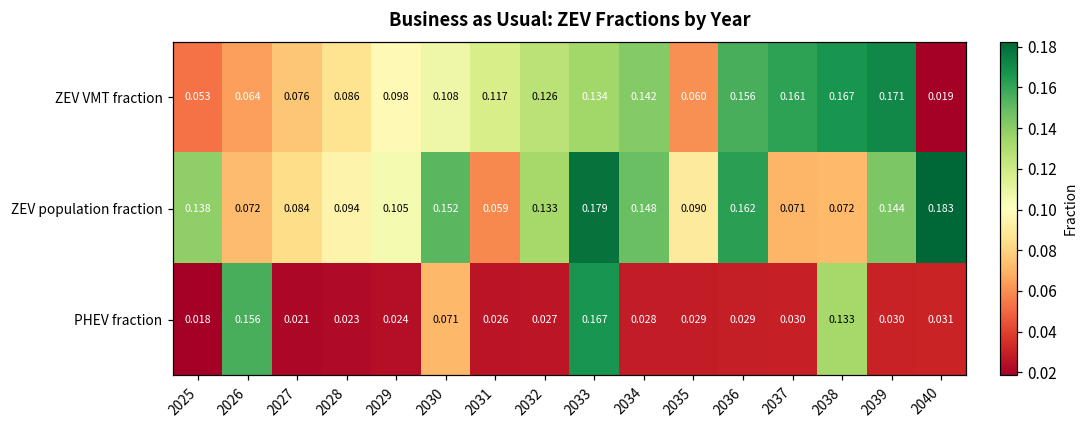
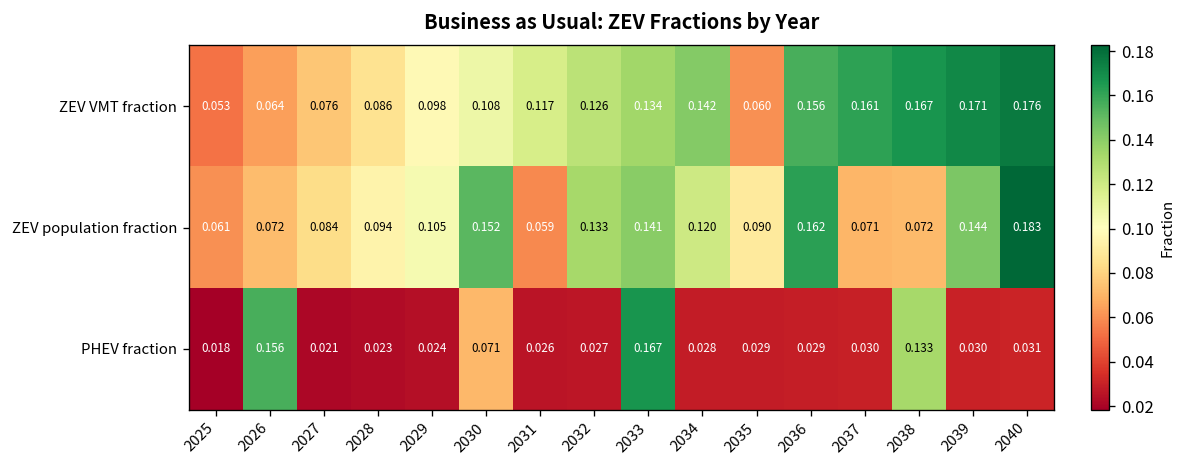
  {
    "ZEV VMT fraction": {
      "2025": 0.053,
      "2026": 0.064,
      "2027": 0.076,
      "2028": 0.086,
      "2029": 0.098,
      "2030": 0.108,
      "2031": 0.117,
      "2032": 0.126,
      "2033": 0.134,
      "2034": 0.142,
      "2035": 0.060,
      "2036": 0.156,
      "2037": 0.161,
      "2038": 0.167,
      "2039": 0.171,
-     "2040": 0.019
+     "2040": 0.176
    },
    "ZEV population fraction": {
-     "2025": 0.138,
+     "2025": 0.061,
      "2026": 0.072,
      "2027": 0.084,
      "2028": 0.094,
      "2029": 0.105,
      "2030": 0.152,
      "2031": 0.059,
      "2032": 0.133,
-     "2033": 0.179,
-     "2034": 0.148,
+     "2033": 0.141,
+     "2034": 0.120,
      "2035": 0.090,
      "2036": 0.162,
      "2037": 0.071,
      "2038": 0.072,
      "2039": 0.144,
      "2040": 0.183
    },
    "PHEV fraction": {
      "2025": 0.018,
      "2026": 0.156,
      "2027": 0.021,
      "2028": 0.023,
      "2029": 0.024,
      "2030": 0.071,
      "2031": 0.026,
      "2032": 0.027,
      "2033": 0.167,
      "2034": 0.028,
      "2035": 0.029,
      "2036": 0.029,
      "2037": 0.030,
      "2038": 0.133,
      "2039": 0.030,
      "2040": 0.031
    }
  }
